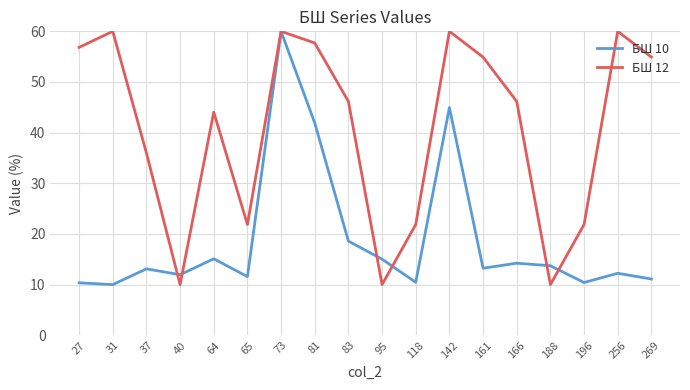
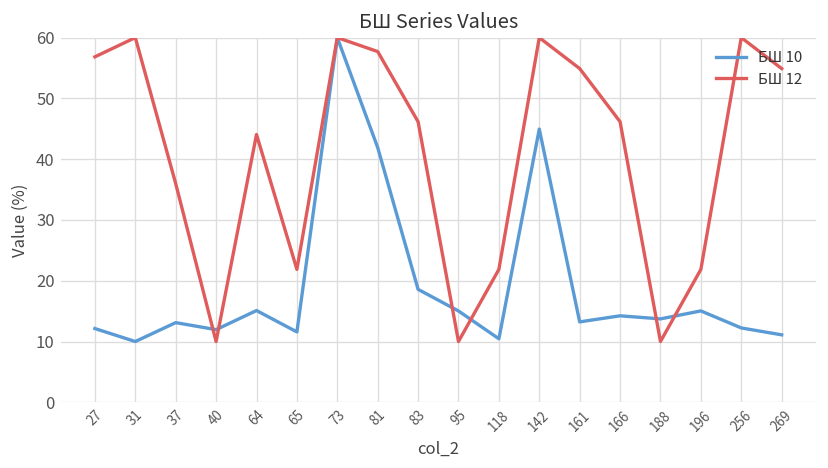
  {
    "БШ 10": {
-     "27": 10,
+     "27": 12,
      "31": 10,
      "37": 13,
      "40": 12,
      "64": 15,
      "65": 12,
      "81": 42,
      "83": 19,
      "95": 15,
      "118": 10,
      "142": 45,
      "161": 13,
      "166": 14,
      "188": 14,
-     "196": 10,
+     "196": 15,
      "256": 12,
      "269": 11
    },
    "БШ 12": {
      "27": 57,
      "31": 60,
      "37": 36,
      "40": 10,
      "64": 44,
      "65": 22,
      "81": 58,
      "83": 46,
      "95": 10,
      "118": 22,
      "142": 60,
      "161": 55,
      "166": 46,
      "188": 10,
      "196": 22,
      "256": 60,
      "269": 55
    }
  }
